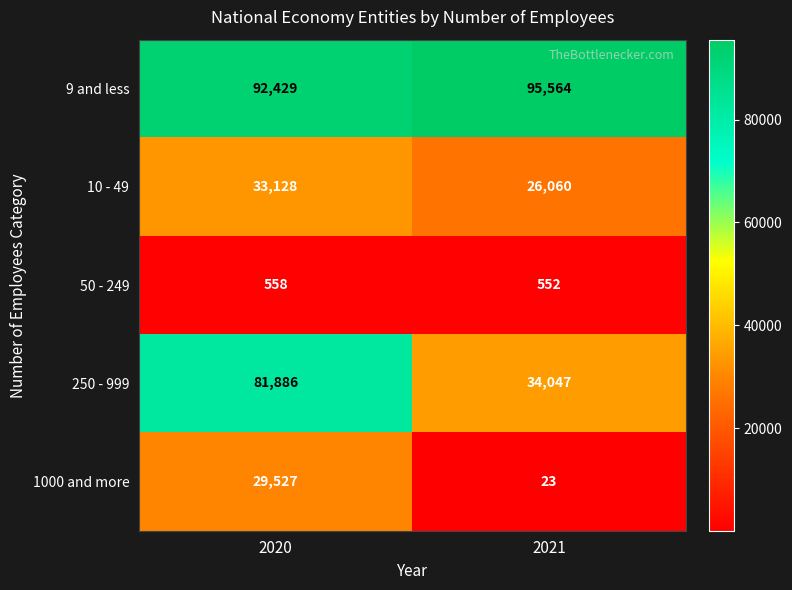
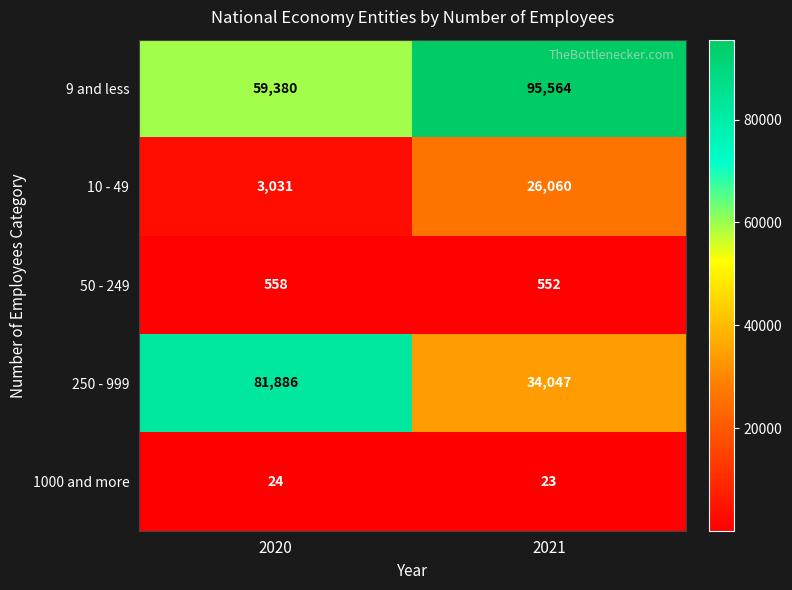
  {
    "9 and less": {
-     "2020": "92,429"
+     "2020": "59,380"
    },
    "10 - 49": {
-     "2020": "33,128",
+     "2020": "3,031",
      "2021": "26,060"
    },
    "50 - 249": {
      "2020": "558",
      "2021": "552"
    },
    "250 - 999": {
      "2020": "81,886",
      "2021": "34,047"
    },
    "1000 and more": {
-     "2020": "29,527",
+     "2020": "24",
      "2021": "23"
    }
  }
